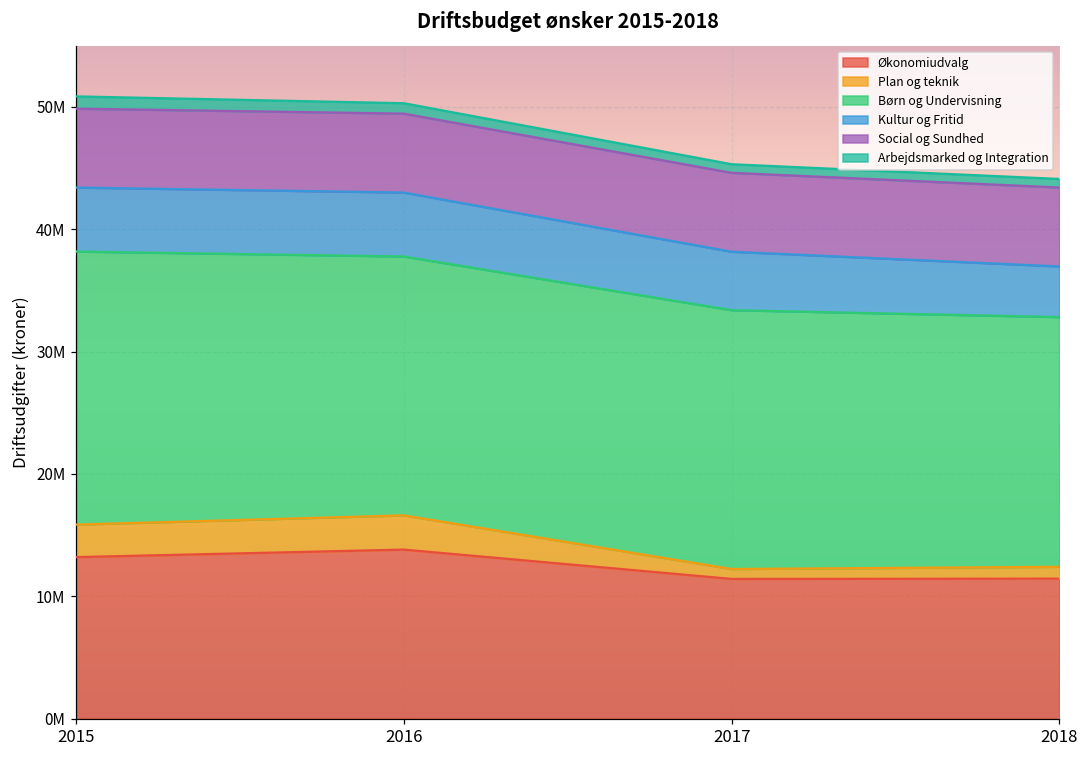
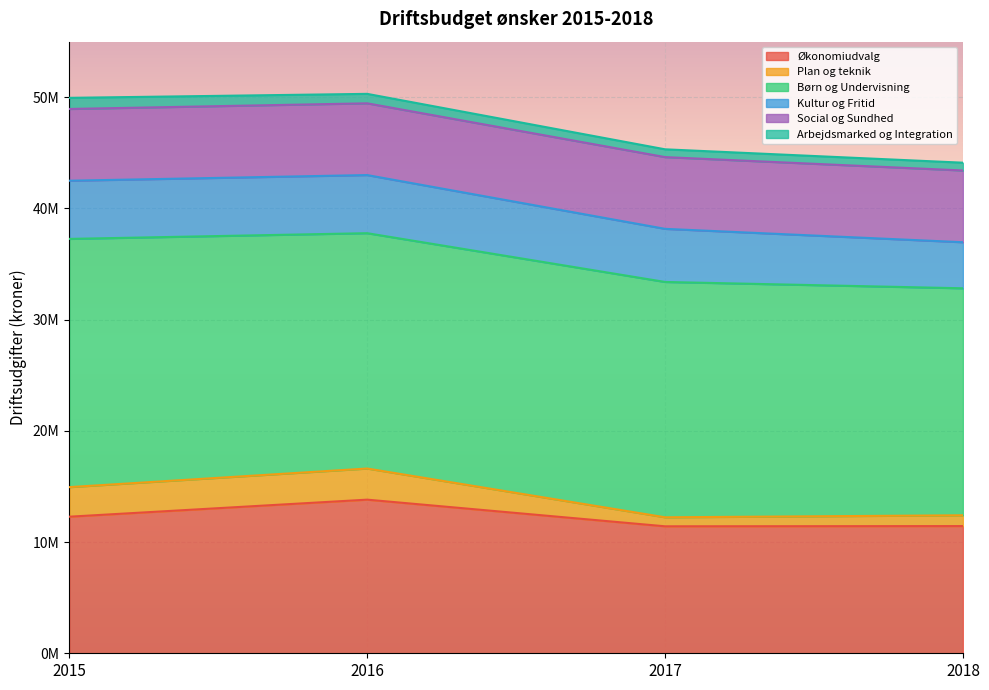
  {
    "Økonomiudvalg": {
-     "2015": 13200000,
+     "2015": 12300000,
      "2016": 13800000,
      "2017": 11400000,
      "2018": 11400000
    }
  }
